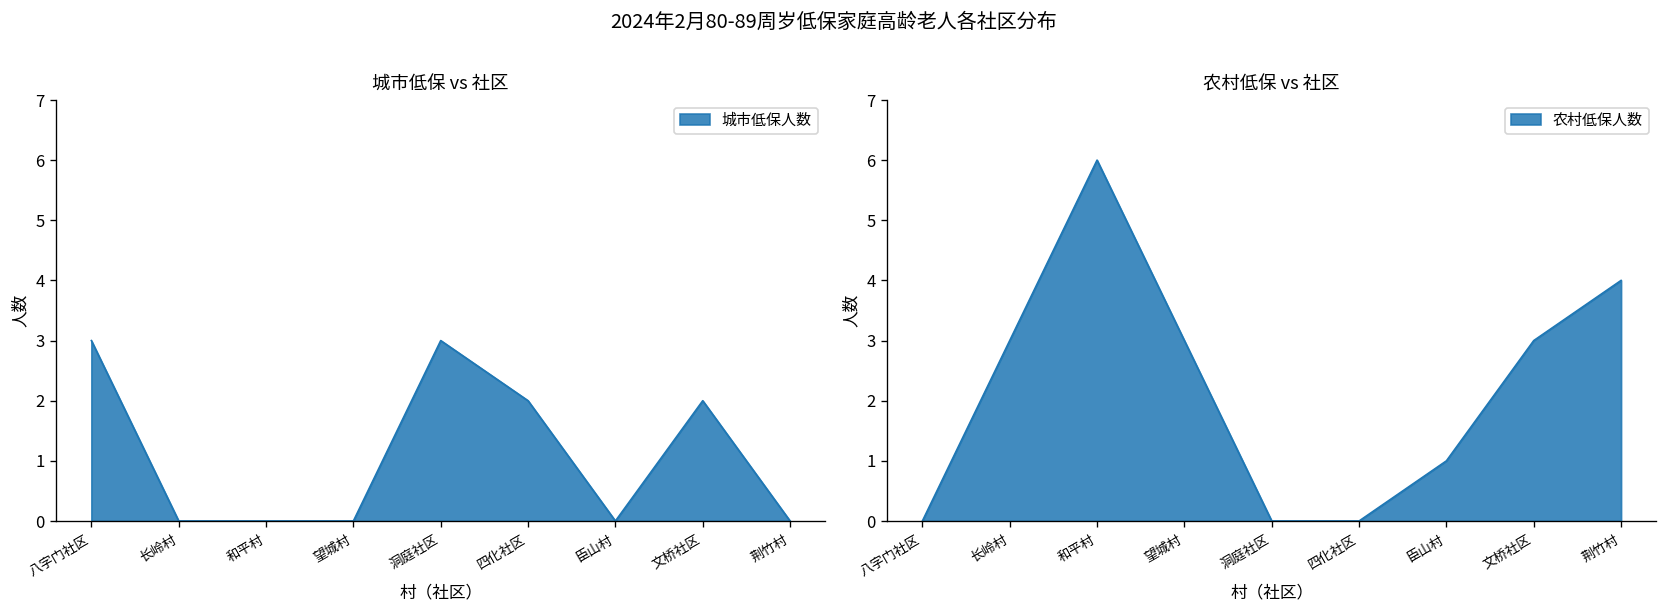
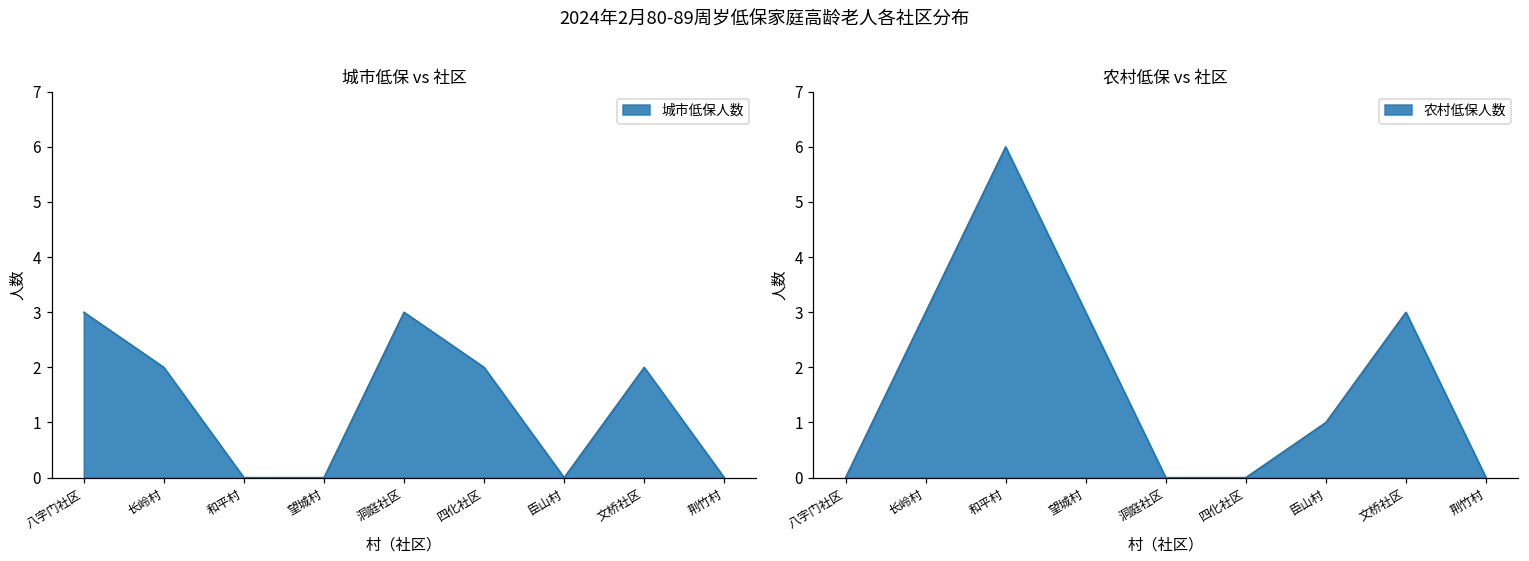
  {
    "城市低保 vs 社区": {
      "八字门社区": 3,
-     "长岭村": 0,
+     "长岭村": 2,
      "和平村": 0,
      "望城村": 0,
      "洞庭社区": 3,
      "四化社区": 2,
      "臣山村": 0,
      "文桥社区": 2,
      "荆竹村": 0
    },
    "农村低保 vs 社区": {
      "八字门社区": 0,
      "长岭村": 3,
      "和平村": 6,
      "望城村": 3,
      "洞庭社区": 0,
      "四化社区": 0,
      "臣山村": 1,
      "文桥社区": 3,
-     "荆竹村": 4
+     "荆竹村": 0
    }
  }
